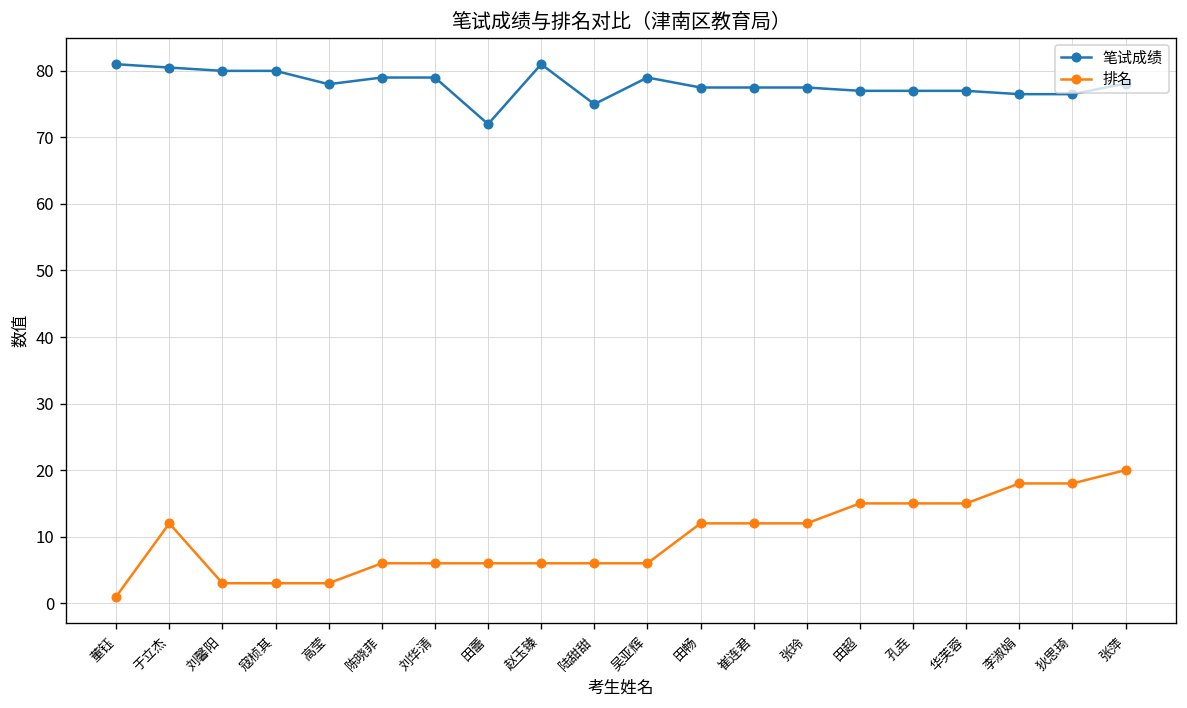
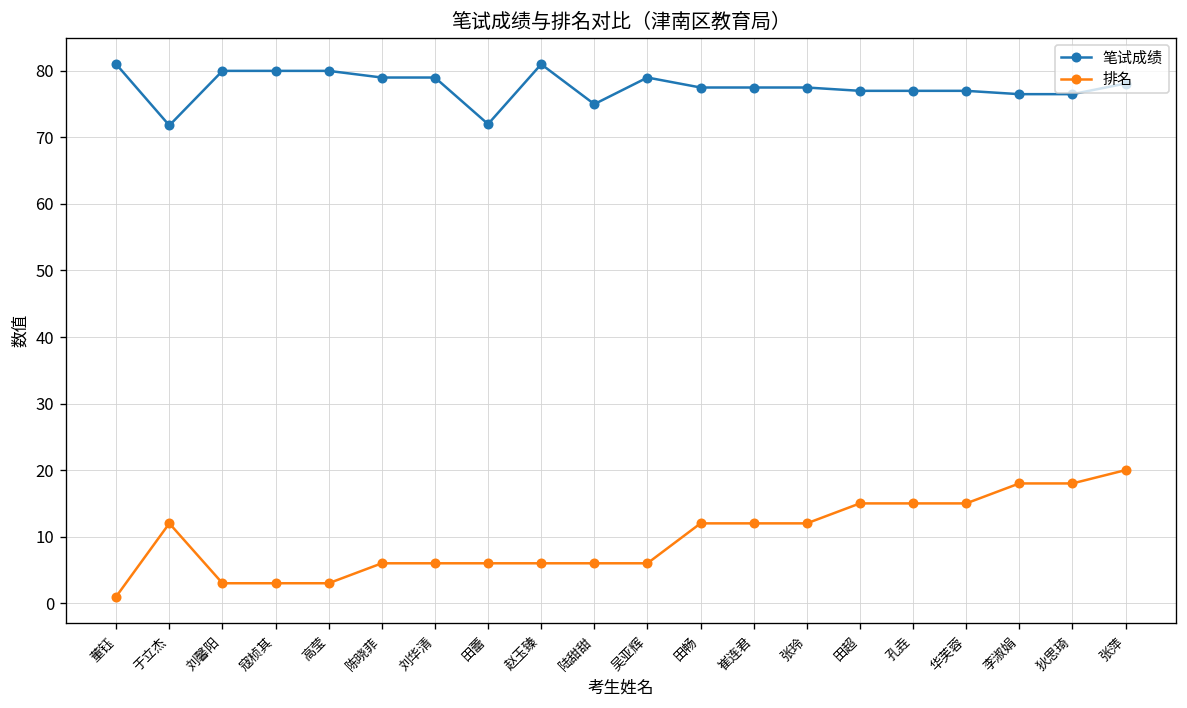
  {
    "笔试成绩": {
      "董钰": 81,
-     "于立杰": 81,
+     "于立杰": 72,
      "刘馨阳": 80,
      "寇桢其": 80,
-     "高莹": 78,
+     "高莹": 80,
      "陈晓菲": 79,
      "刘华清": 79,
      "田蕾": 72,
      "赵玉臻": 81,
      "陆甜甜": 75,
      "吴亚辉": 79,
      "田畅": 78,
      "崔连君": 78,
      "张玲": 78,
      "田超": 77,
      "孔垚": 77,
      "华芙蓉": 77,
      "李淑娟": 77
    },
    "排名": {
      "董钰": 1,
      "于立杰": 12,
      "刘馨阳": 3,
      "寇桢其": 3,
      "高莹": 3,
      "陈晓菲": 6,
      "刘华清": 6,
      "田蕾": 6,
      "赵玉臻": 6,
      "陆甜甜": 6,
      "吴亚辉": 6,
      "田畅": 12,
      "崔连君": 12,
      "张玲": 12,
      "田超": 15,
      "孔垚": 15,
      "华芙蓉": 15,
      "李淑娟": 18,
      "狄思琦": 18,
      "张萍": 20
    }
  }
